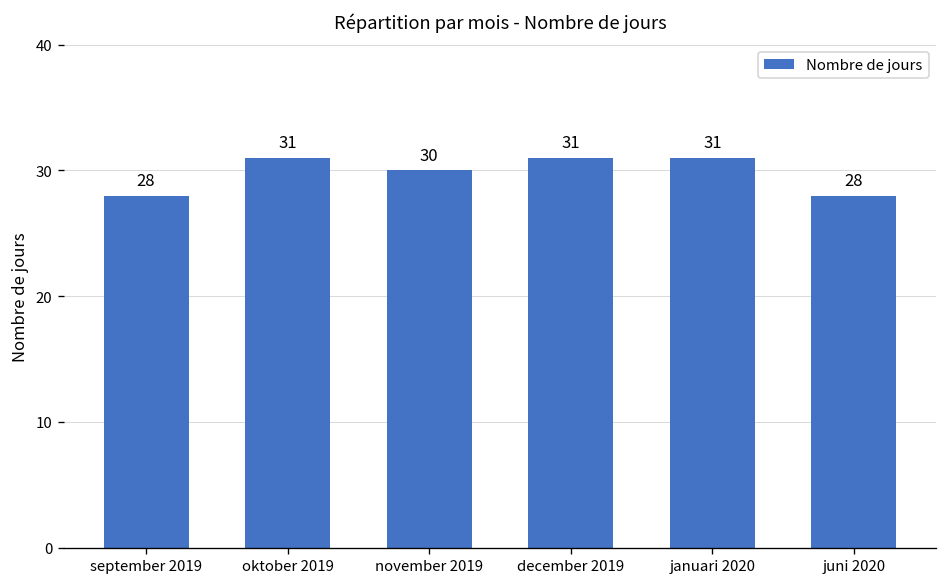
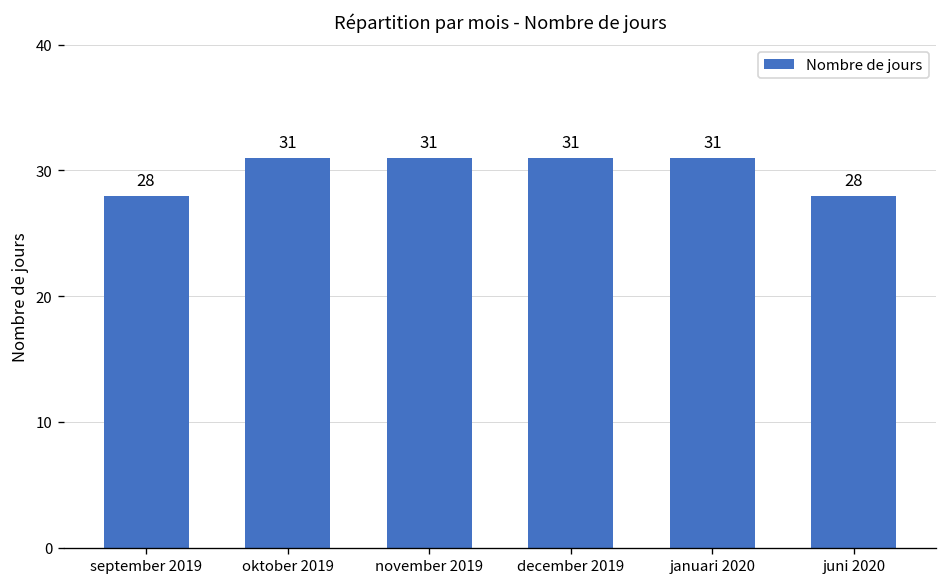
  {
    "september 2019": 28,
    "oktober 2019": 31,
-   "november 2019": 30,
+   "november 2019": 31,
    "december 2019": 31,
    "januari 2020": 31,
    "juni 2020": 28
  }
